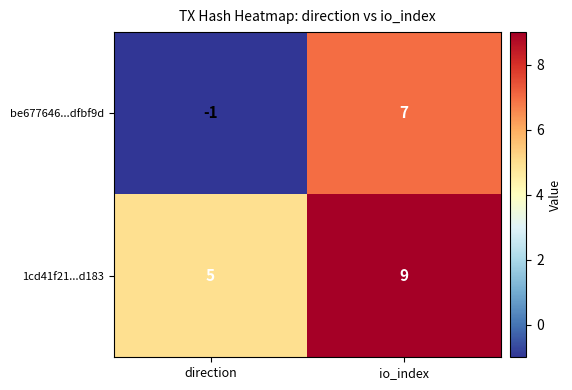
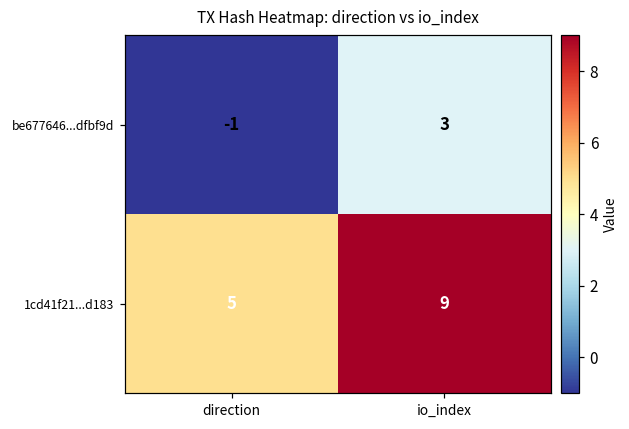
  {
    "be677646...dfbf9d": {
      "direction": -1,
-     "io_index": 7
+     "io_index": 3
    },
    "1cd41f21...d183": {
      "direction": 5,
      "io_index": 9
    }
  }
